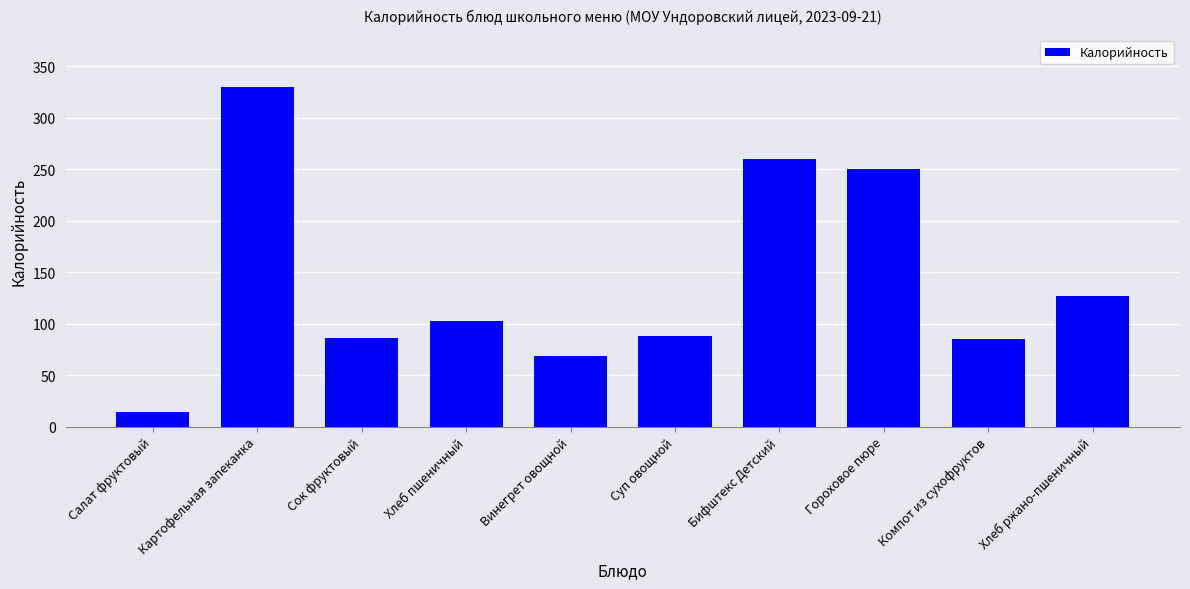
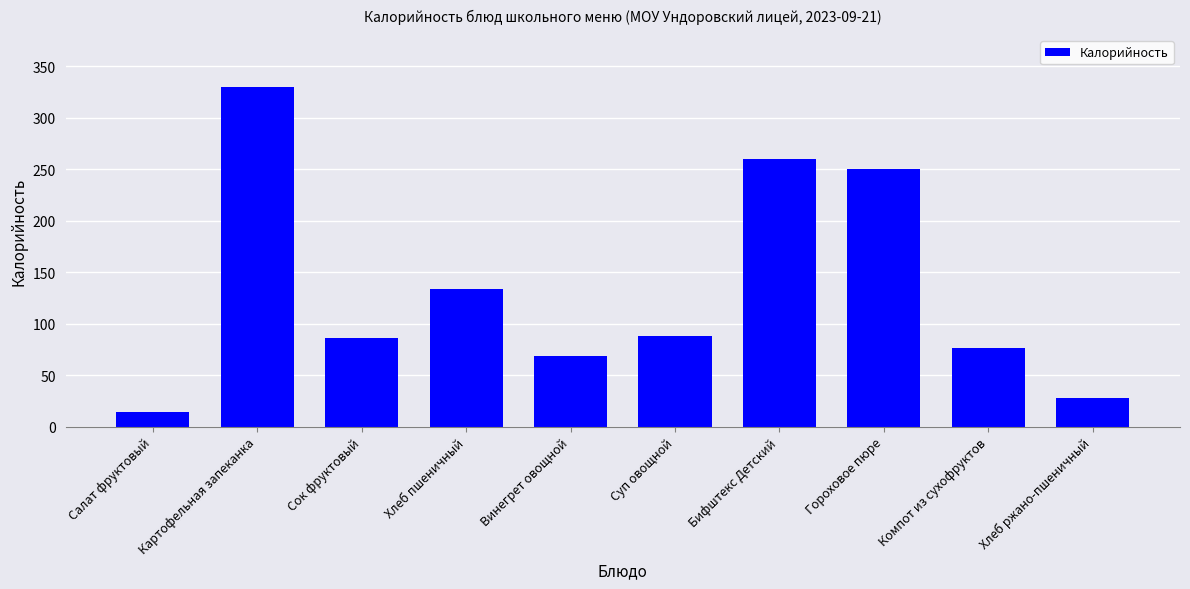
  {
    "Салат фруктовый": 14,
    "Картофельная запеканка": 330,
    "Сок фруктовый": 86,
-   "Хлеб пшеничный": 103,
+   "Хлеб пшеничный": 133,
    "Винегрет овощной": 69,
    "Суп овощной": 88,
    "Бифштекс Детский": 260,
    "Гороховое пюре": 250,
-   "Компот из сухофруктов": 85,
-   "Хлеб ржано-пшеничный": 127
+   "Компот из сухофруктов": 77,
+   "Хлеб ржано-пшеничный": 28
  }
